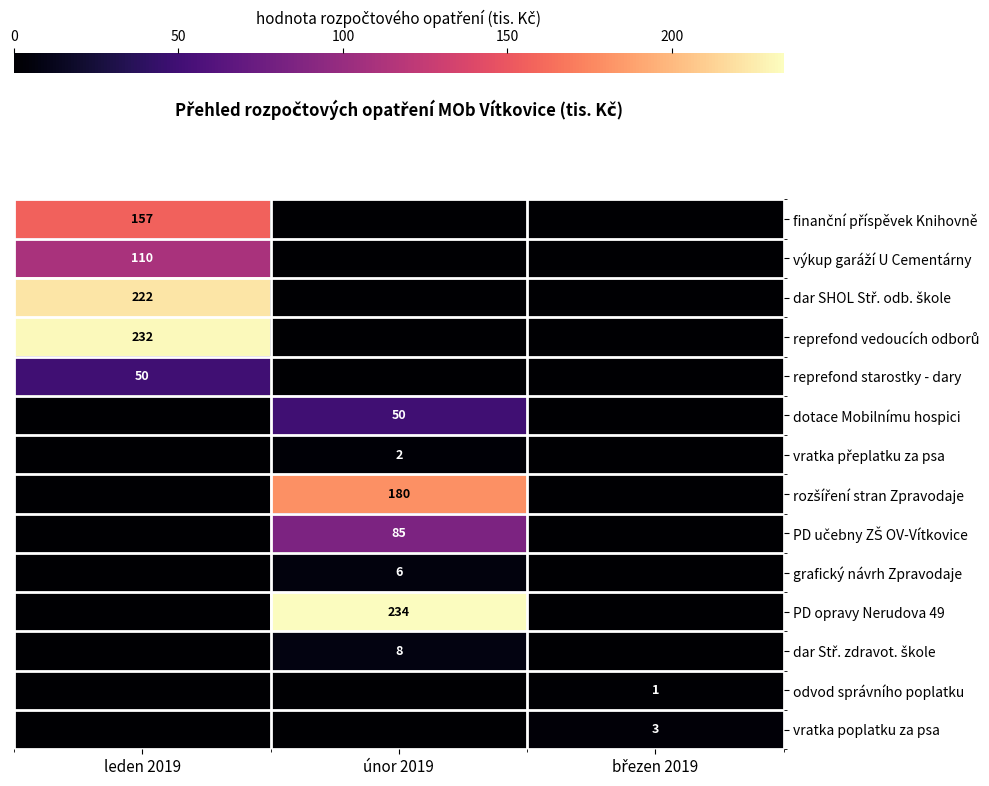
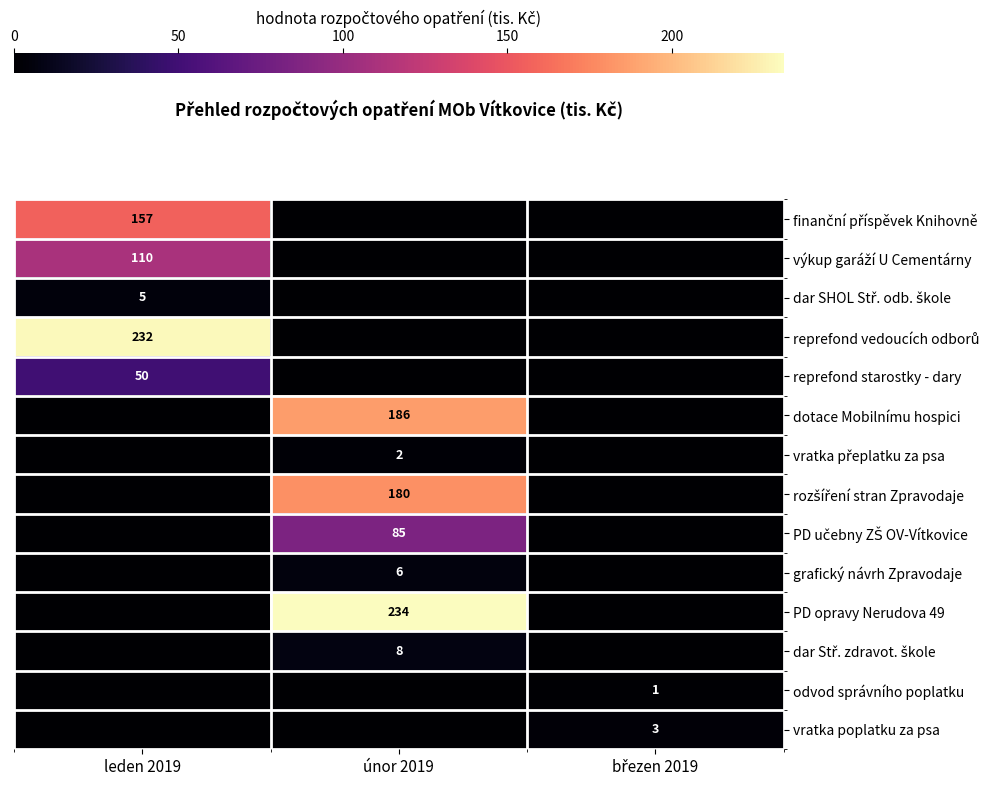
  {
    "finanční příspěvek Knihovně": {
      "leden 2019": 157
    },
    "výkup garáží U Cementárny": {
      "leden 2019": 110
    },
    "dar SHOL Stř. odb. škole": {
-     "leden 2019": 222
+     "leden 2019": 5
    },
    "reprefond vedoucích odborů": {
      "leden 2019": 232
    },
    "reprefond starostky - dary": {
      "leden 2019": 50
    },
    "dotace Mobilnímu hospici": {
-     "únor 2019": 50
+     "únor 2019": 186
    },
    "vratka přeplatku za psa": {
      "únor 2019": 2
    },
    "rozšíření stran Zpravodaje": {
      "únor 2019": 180
    },
    "PD učebny ZŠ OV-Vítkovice": {
      "únor 2019": 85
    },
    "grafický návrh Zpravodaje": {
      "únor 2019": 6
    },
    "PD opravy Nerudova 49": {
      "únor 2019": 234
    },
    "dar Stř. zdravot. škole": {
      "únor 2019": 8
    },
    "odvod správního poplatku": {
      "březen 2019": 1
    },
    "vratka poplatku za psa": {
      "březen 2019": 3
    }
  }
